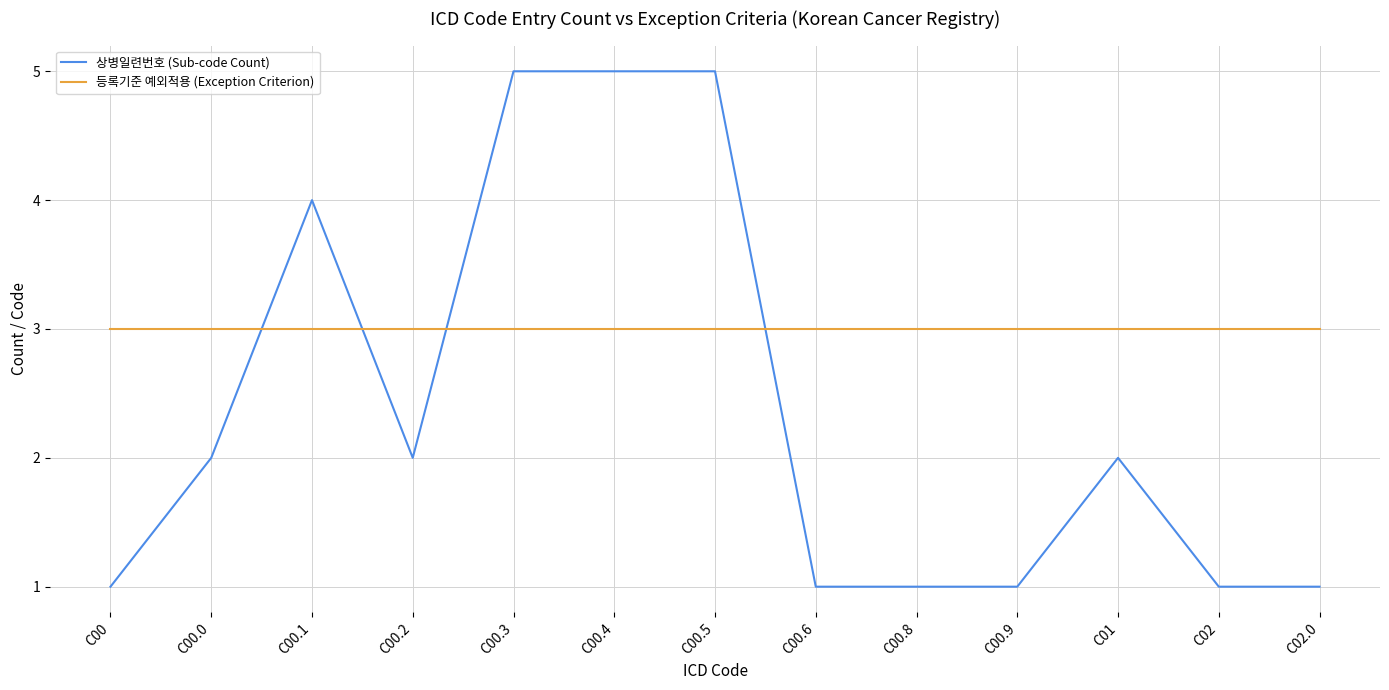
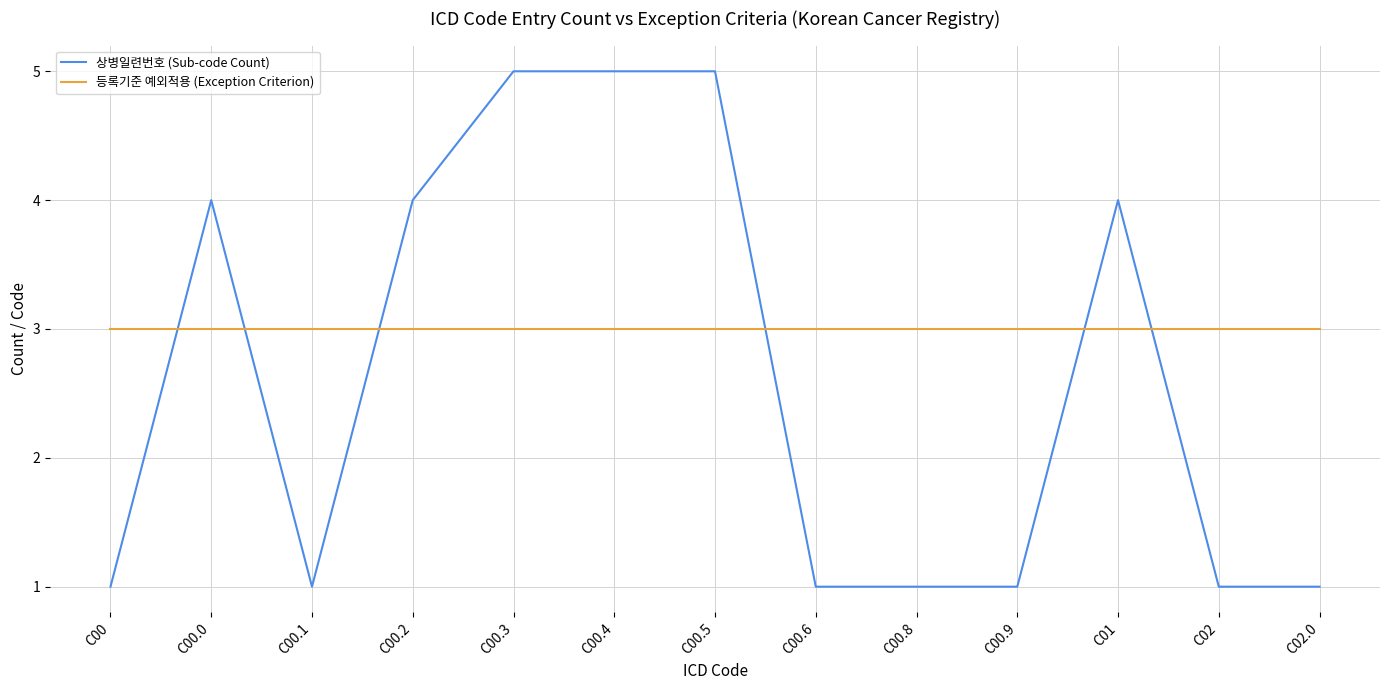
  {
    "상병일련번호 (Sub-code Count)": {
      "C00": 1,
-     "C00.0": 2,
-     "C00.1": 4,
-     "C00.2": 2,
+     "C00.0": 4,
+     "C00.1": 1,
+     "C00.2": 4,
      "C00.3": 5,
      "C00.4": 5,
      "C00.5": 5,
      "C00.6": 1,
      "C00.8": 1,
      "C00.9": 1,
-     "C01": 2,
+     "C01": 4,
      "C02": 1,
      "C02.0": 1
    },
    "등록기준 예외적용 (Exception Criterion)": {
      "C00": 3,
      "C00.0": 3,
      "C00.1": 3,
      "C00.2": 3,
      "C00.3": 3,
      "C00.4": 3,
      "C00.5": 3,
      "C00.6": 3,
      "C00.8": 3,
      "C00.9": 3,
      "C01": 3,
      "C02": 3,
      "C02.0": 3
    }
  }
